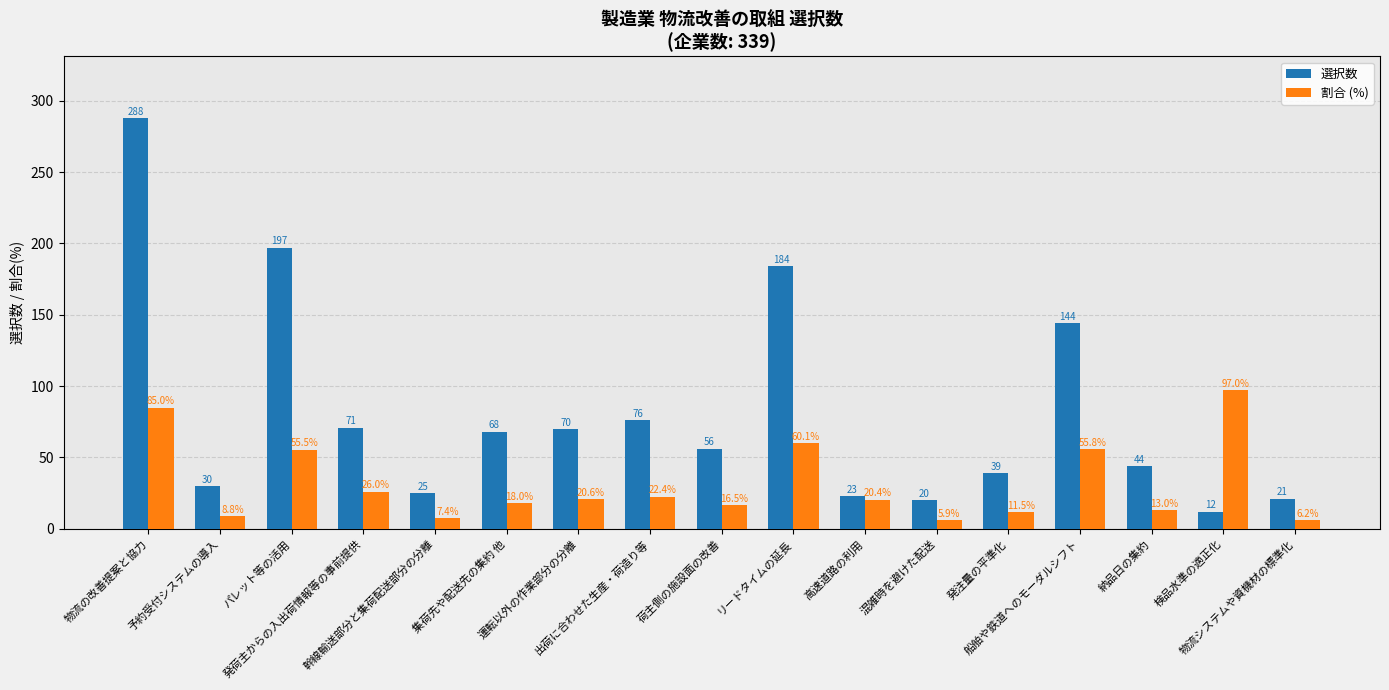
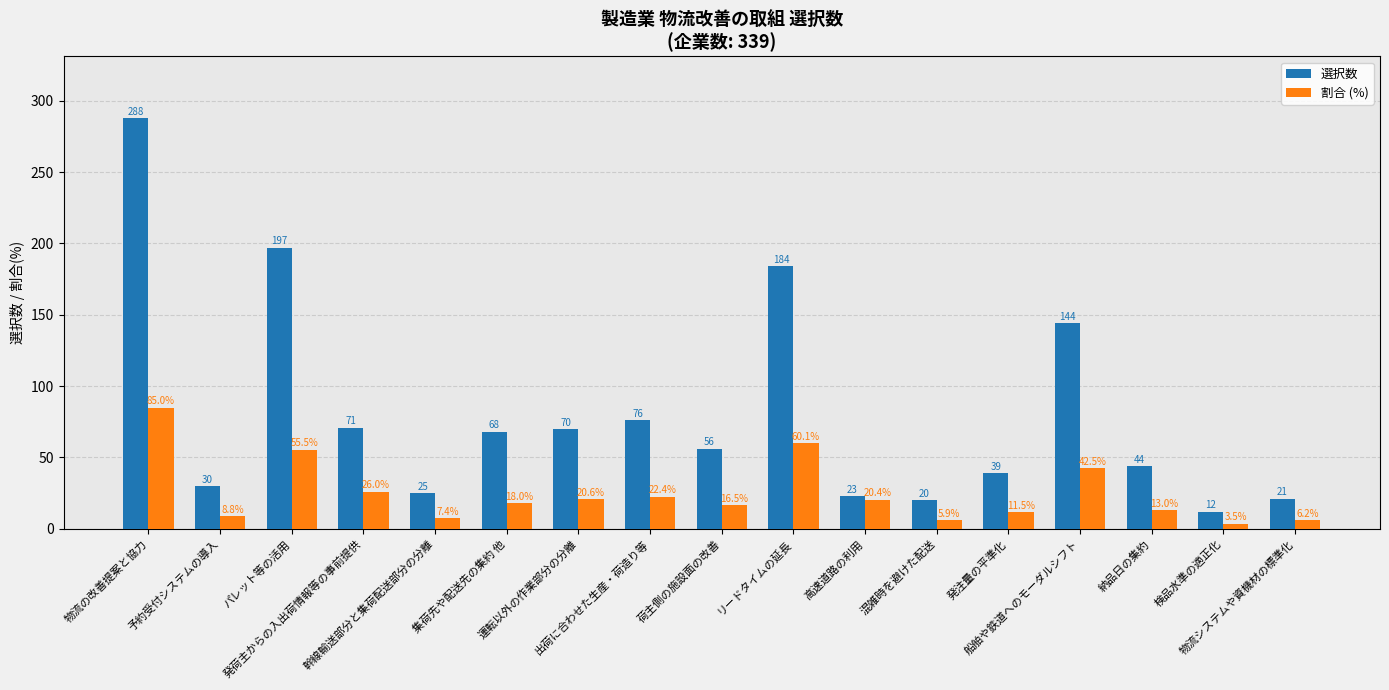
  {
    "選択数": {
      "物流の改善提案と協力": "288",
      "予約受付システムの導入": "30",
      "パレット等の活用": "197",
      "発荷主からの入出荷情報等の事前提供": "71",
      "幹線輸送部分と集荷配送部分の分離": "25",
      "集荷先や配送先の集約 他": "68",
      "運転以外の作業部分の分離": "70",
      "出荷に合わせた生産・荷造り等": "76",
      "荷主側の施設面の改善": "56",
      "リードタイムの延長": "184",
      "高速道路の利用": "23",
      "混雑時を避けた配送": "20",
      "発注量の平準化": "39",
      "船舶や鉄道へのモーダルシフト": "144",
      "納品日の集約": "44",
      "検品水準の適正化": "12",
      "物流システムや資機材の標準化": "21"
    },
    "割合 (%)": {
      "物流の改善提案と協力": "85.0%",
      "予約受付システムの導入": "8.8%",
      "パレット等の活用": "55.5%",
      "発荷主からの入出荷情報等の事前提供": "26.0%",
      "幹線輸送部分と集荷配送部分の分離": "7.4%",
      "集荷先や配送先の集約 他": "18.0%",
      "運転以外の作業部分の分離": "20.6%",
      "出荷に合わせた生産・荷造り等": "22.4%",
      "荷主側の施設面の改善": "16.5%",
      "リードタイムの延長": "60.1%",
      "高速道路の利用": "20.4%",
      "混雑時を避けた配送": "5.9%",
      "発注量の平準化": "11.5%",
-     "船舶や鉄道へのモーダルシフト": "55.8%",
+     "船舶や鉄道へのモーダルシフト": "42.5%",
      "納品日の集約": "13.0%",
-     "検品水準の適正化": "97.0%",
+     "検品水準の適正化": "3.5%",
      "物流システムや資機材の標準化": "6.2%"
    }
  }
